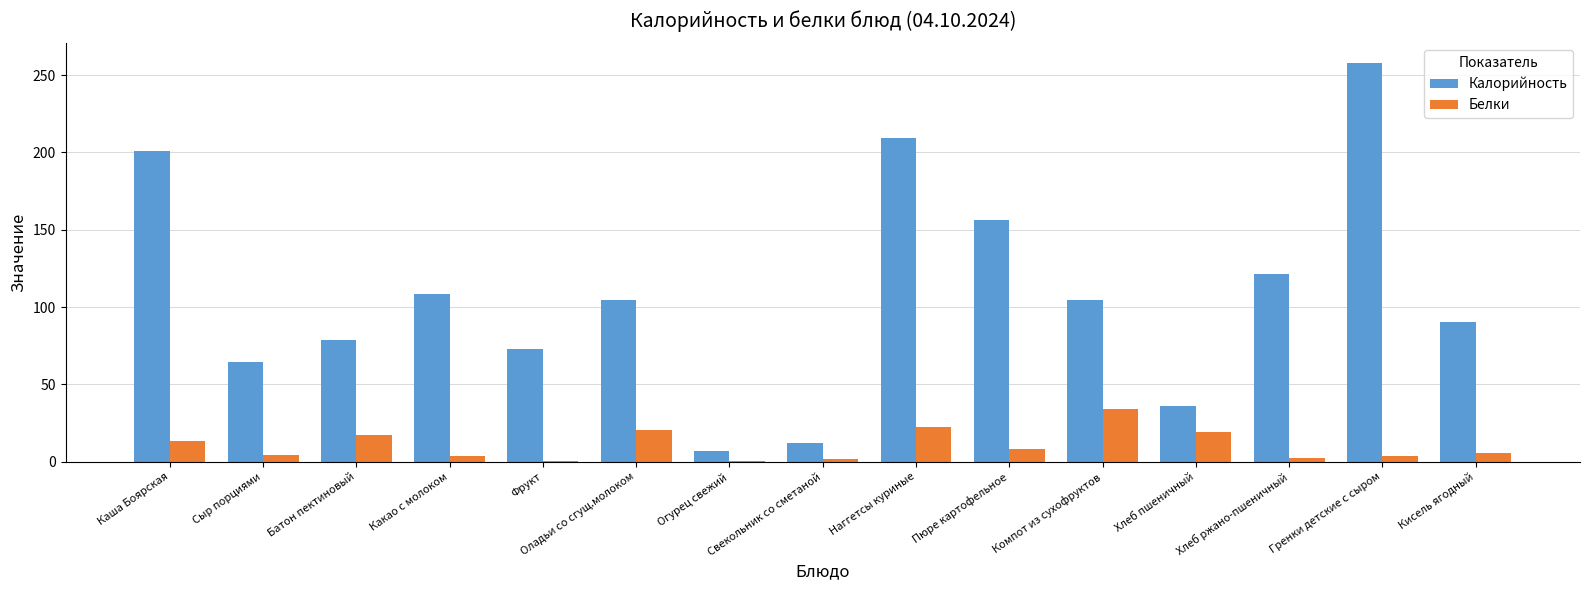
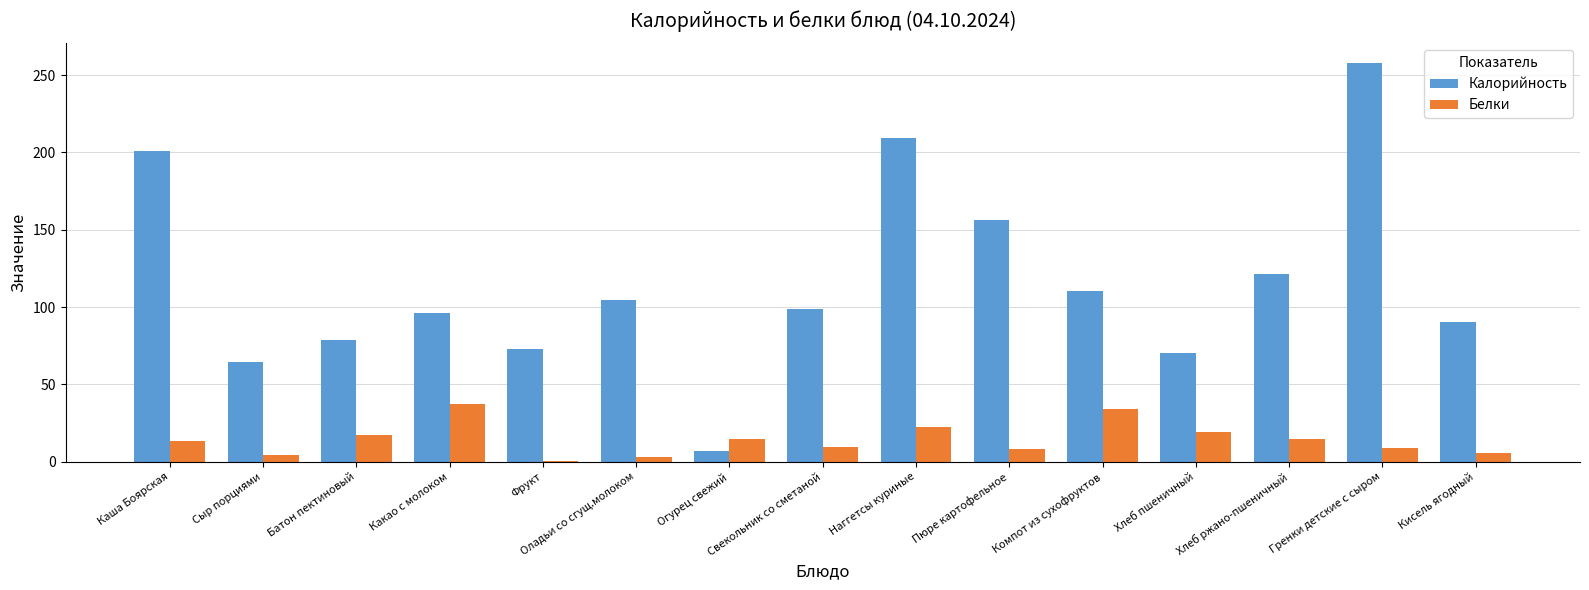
  {
    "Калорийность": {
      "Каша Боярская": 201,
      "Сыр порциями": 64,
      "Батон пектиновый": 79,
-     "Какао с молоком": 109,
+     "Какао с молоком": 96,
      "Фрукт": 73,
      "Оладьи со сгущ.молоком": 105,
      "Огурец свежий": 7,
-     "Свекольник со сметаной": 12,
+     "Свекольник со сметаной": 99,
      "Наггетсы куриные": 210,
      "Пюре картофельное": 156,
-     "Компот из сухофруктов": 104,
-     "Хлеб пшеничный": 36,
+     "Компот из сухофруктов": 110,
+     "Хлеб пшеничный": 70,
      "Хлеб ржано-пшеничный": 121,
      "Гренки детские с сыром": 258,
      "Кисель ягодный": 91
    },
    "Белки": {
      "Каша Боярская": 14,
      "Сыр порциями": 4,
      "Батон пектиновый": 17,
-     "Какао с молоком": 4,
-     "Оладьи со сгущ.молоком": 20,
-     "Огурец свежий": 0,
-     "Свекольник со сметаной": 2,
+     "Какао с молоком": 37,
+     "Оладьи со сгущ.молоком": 3,
+     "Огурец свежий": 15,
+     "Свекольник со сметаной": 9,
      "Наггетсы куриные": 22,
      "Пюре картофельное": 8,
      "Компот из сухофруктов": 34,
      "Хлеб пшеничный": 19,
-     "Хлеб ржано-пшеничный": 2,
-     "Гренки детские с сыром": 4,
+     "Хлеб ржано-пшеничный": 15,
+     "Гренки детские с сыром": 9,
      "Кисель ягодный": 6
    }
  }
